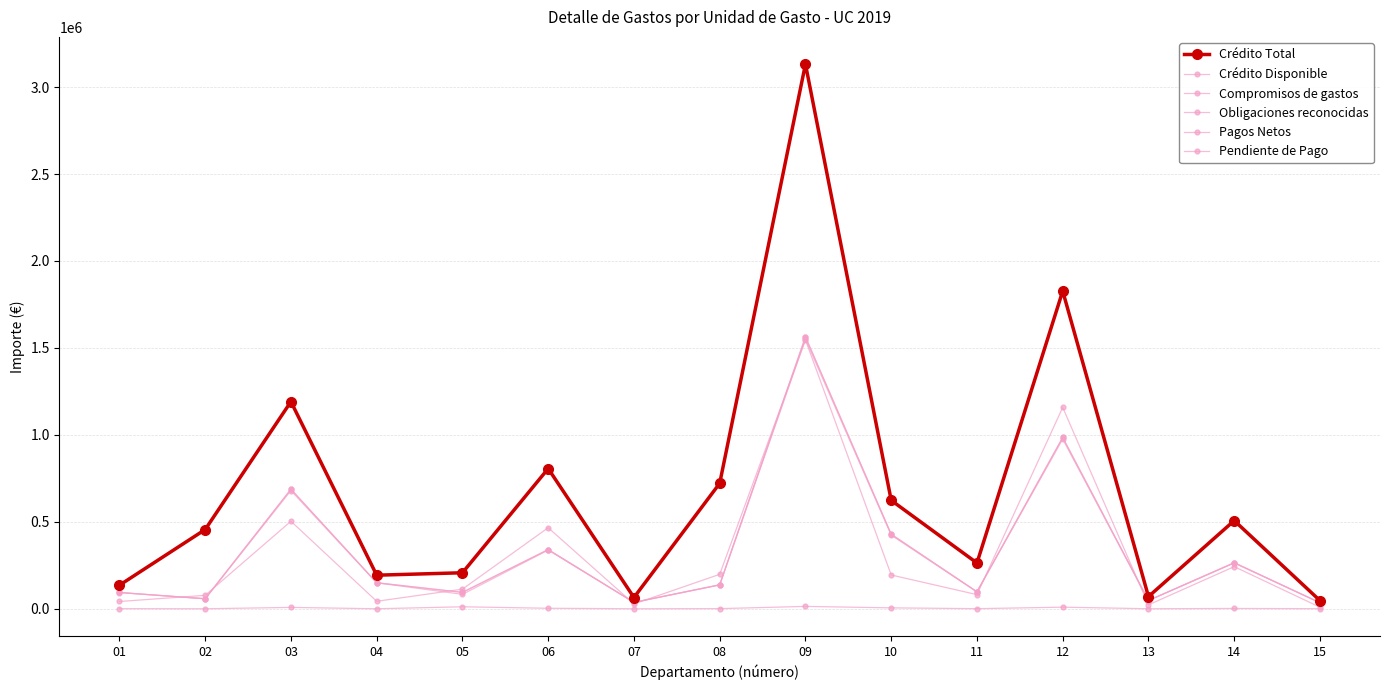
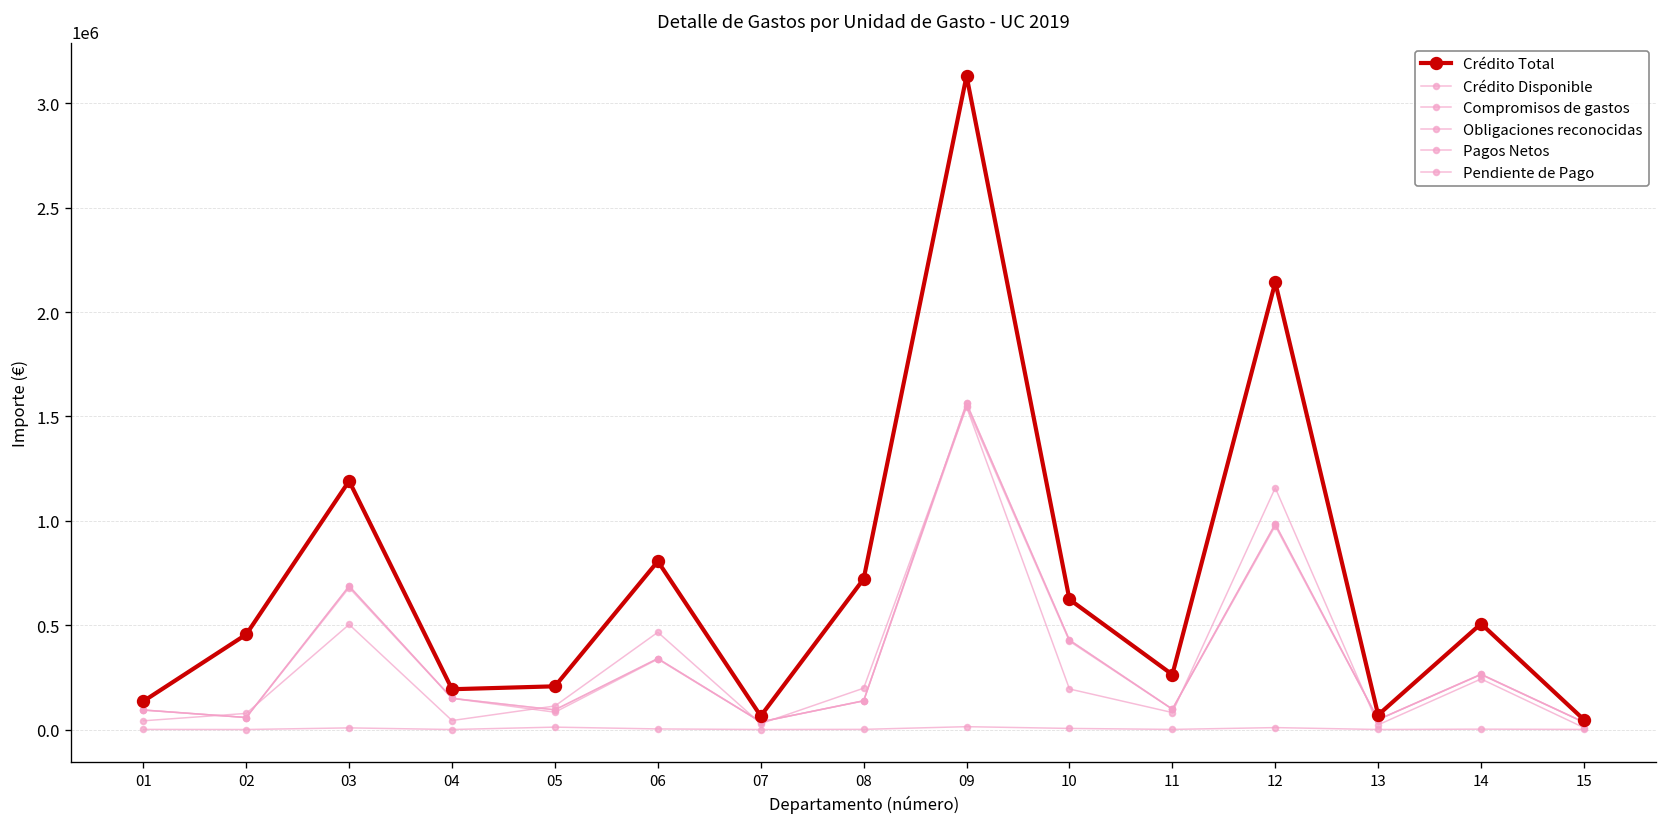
  {
    "Crédito Total": {
      "01": 140000,
      "02": 460000,
      "03": 1190000,
      "04": 190000,
      "05": 210000,
      "06": 810000,
      "07": 60000,
      "08": 720000,
      "09": 3130000,
      "10": 620000,
      "11": 260000,
-     "12": 1830000,
+     "12": 2140000,
      "13": 70000,
      "14": 510000
    }
  }
